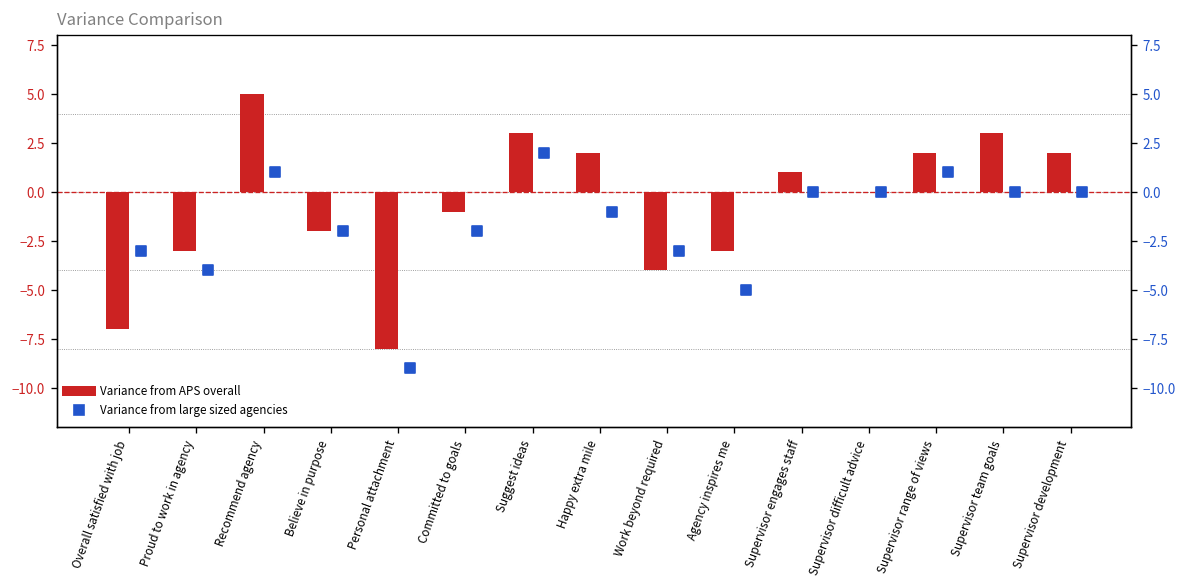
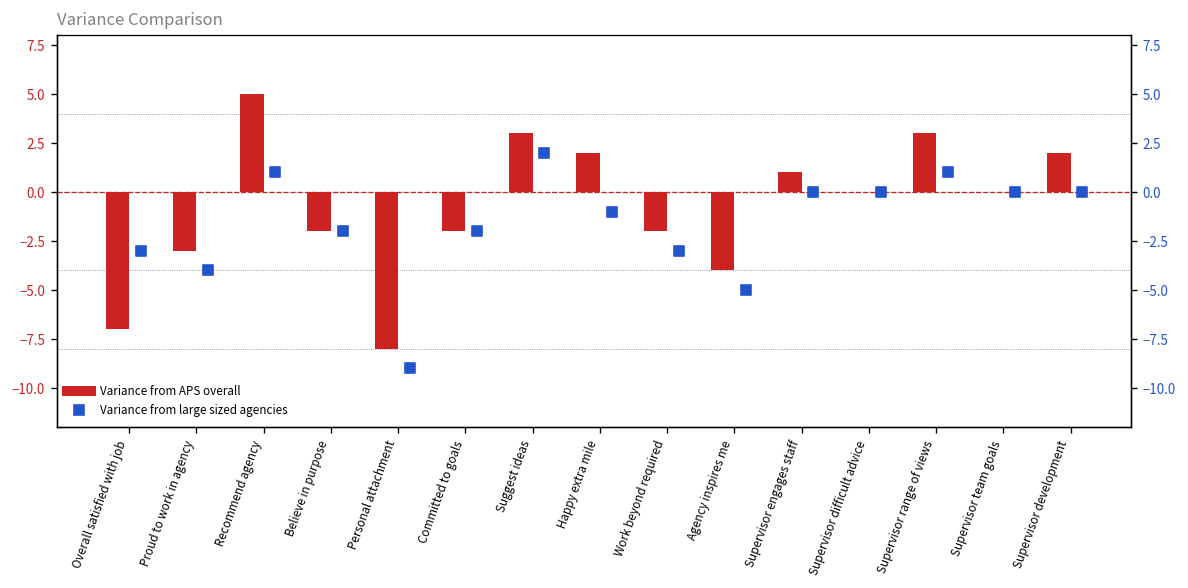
  {
    "Variance from APS overall": {
      "Overall satisfied with job": -7,
      "Proud to work in agency": -3,
      "Recommend agency": 5,
      "Believe in purpose": -2,
      "Personal attachment": -8,
-     "Committed to goals": -1,
+     "Committed to goals": -2,
      "Suggest ideas": 3,
      "Happy extra mile": 2,
-     "Work beyond required": -4,
-     "Agency inspires me": -3,
+     "Work beyond required": -2,
+     "Agency inspires me": -4,
      "Supervisor engages staff": 1,
      "Supervisor difficult advice": 0,
-     "Supervisor range of views": 2,
-     "Supervisor team goals": 3,
+     "Supervisor range of views": 3,
+     "Supervisor team goals": 0,
      "Supervisor development": 2
    }
  }
